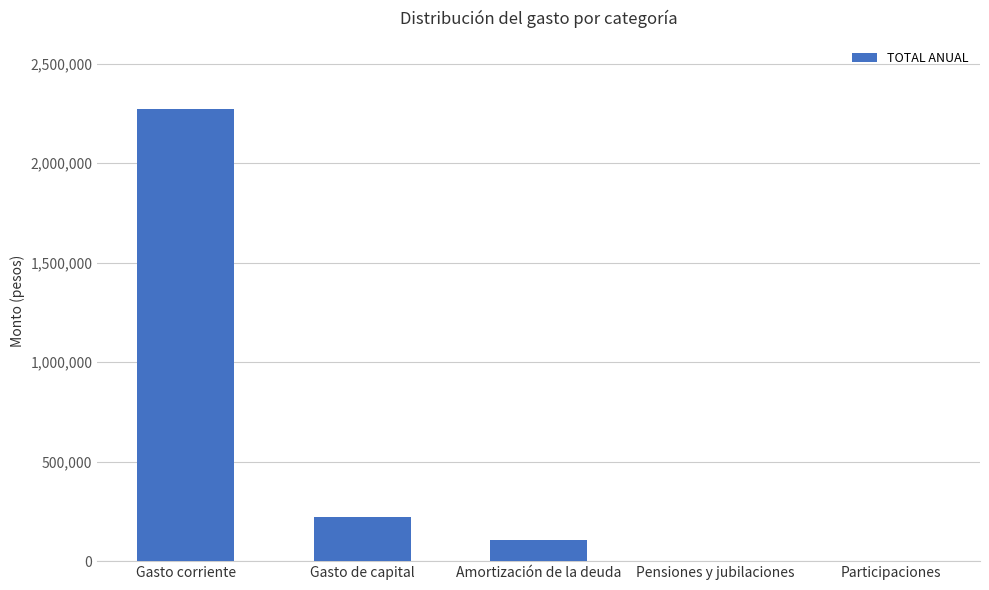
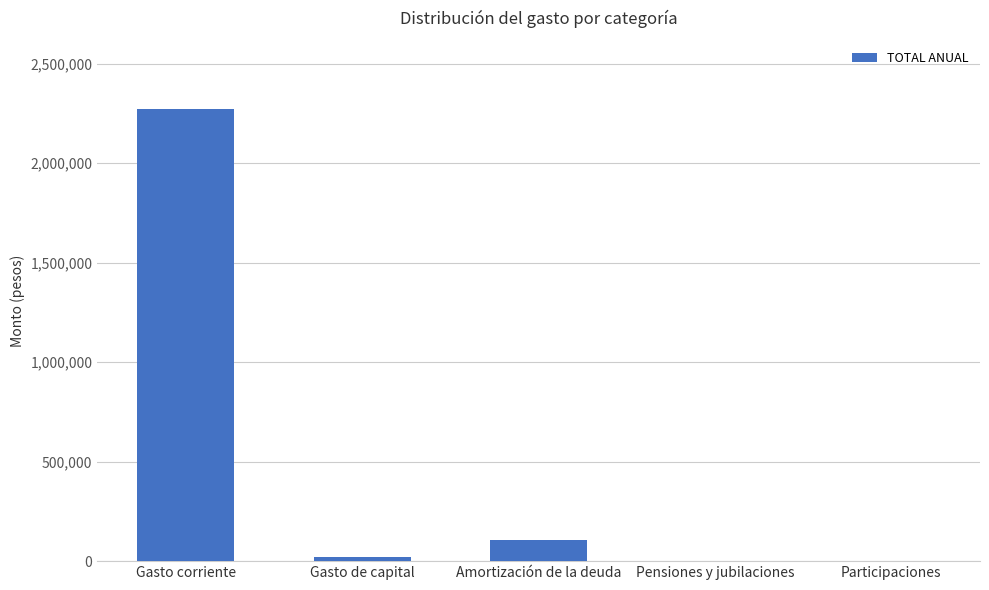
  {
    "Gasto corriente": "2,270,000",
-   "Gasto de capital": "220,000",
+   "Gasto de capital": "20,000",
    "Amortización de la deuda": "100,000",
    "Pensiones y jubilaciones": "0",
    "Participaciones": "0"
  }
